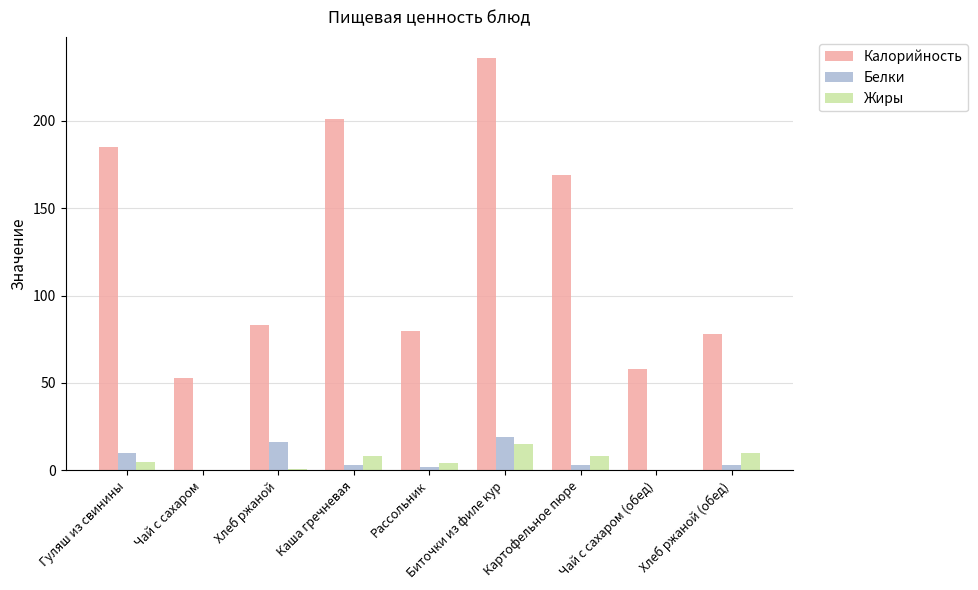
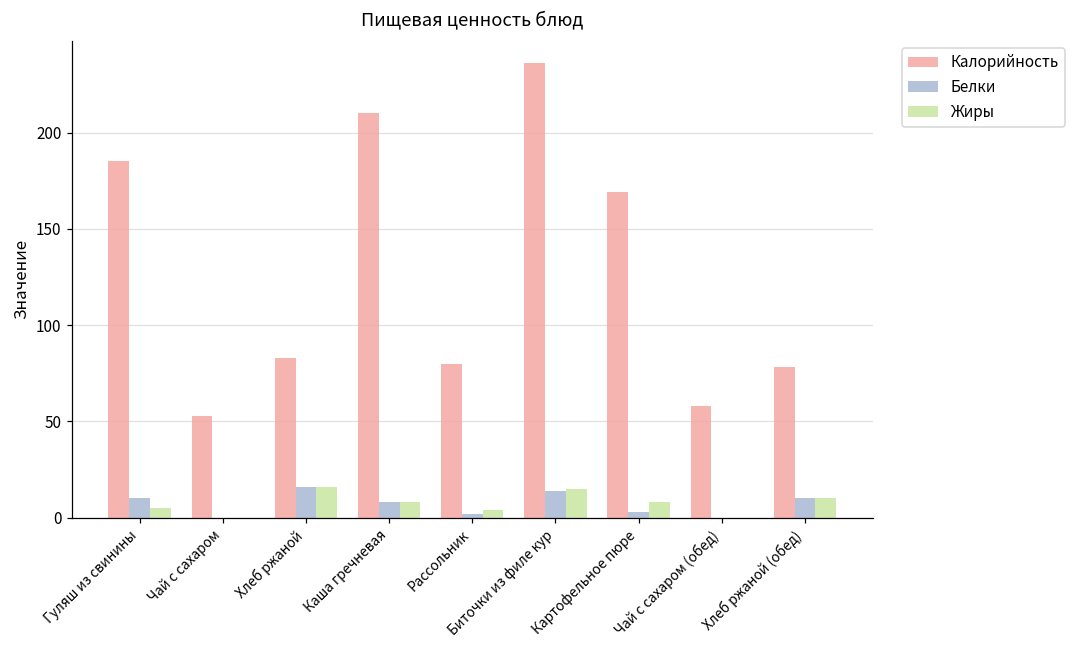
  {
    "Калорийность": {
      "Гуляш из свинины": 185,
      "Чай с сахаром": 53,
      "Хлеб ржаной": 83,
-     "Каша гречневая": 201,
+     "Каша гречневая": 210,
      "Рассольник": 80,
      "Биточки из филе кур": 236,
      "Картофельное пюре": 169,
      "Чай с сахаром (обед)": 58,
      "Хлеб ржаной (обед)": 78
    },
    "Белки": {
      "Гуляш из свинины": 10,
      "Чай с сахаром": 0,
      "Хлеб ржаной": 16,
-     "Каша гречневая": 3,
+     "Каша гречневая": 8,
      "Рассольник": 2,
-     "Биточки из филе кур": 19,
+     "Биточки из филе кур": 14,
      "Картофельное пюре": 3,
      "Чай с сахаром (обед)": 0,
-     "Хлеб ржаной (обед)": 3
+     "Хлеб ржаной (обед)": 10
    },
    "Жиры": {
      "Гуляш из свинины": 5,
      "Чай с сахаром": 0,
-     "Хлеб ржаной": 1,
+     "Хлеб ржаной": 16,
      "Каша гречневая": 8,
      "Рассольник": 4,
      "Биточки из филе кур": 15,
      "Картофельное пюре": 8,
      "Чай с сахаром (обед)": 0,
      "Хлеб ржаной (обед)": 10
    }
  }
